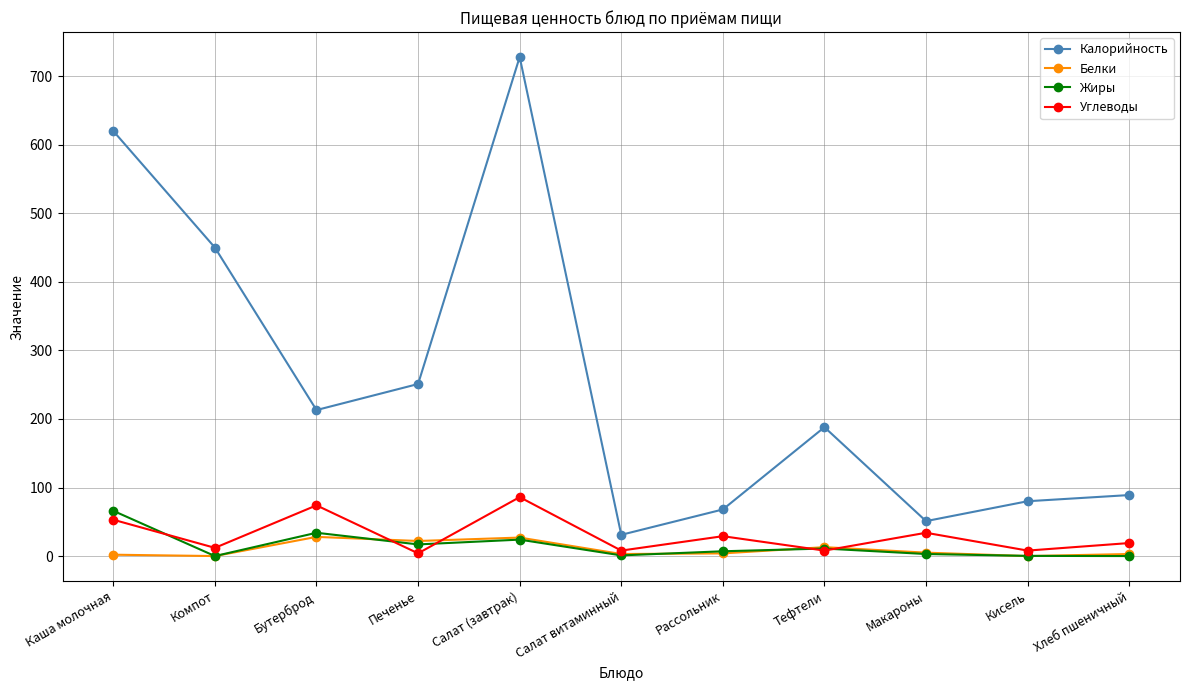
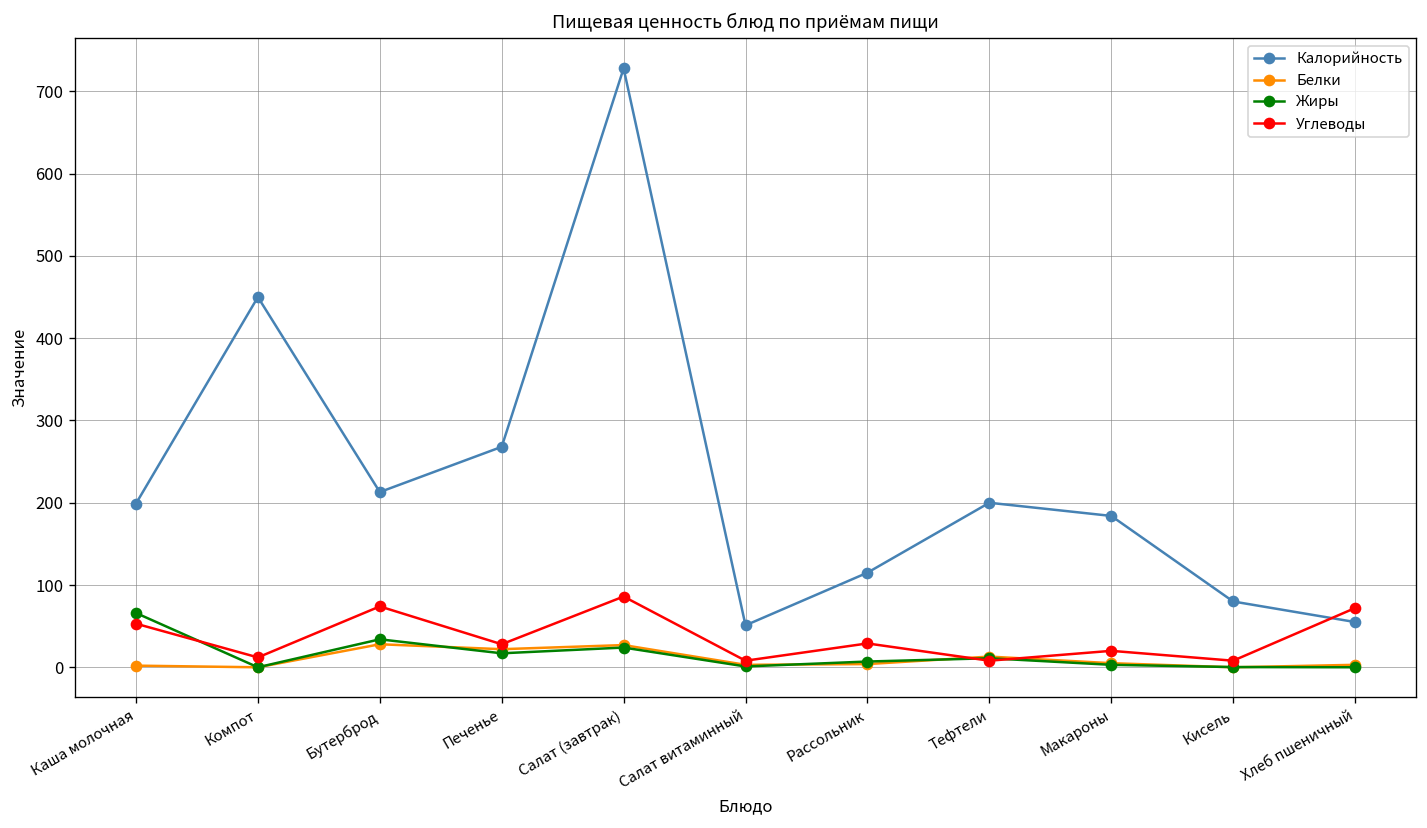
  {
    "Калорийность": {
-     "Каша молочная": 620,
+     "Каша молочная": 200,
      "Компот": 450,
      "Бутерброд": 210,
-     "Печенье": 250,
+     "Печенье": 270,
      "Салат (завтрак)": 730,
-     "Салат витаминный": 30,
-     "Рассольник": 70,
-     "Тефтели": 190,
-     "Макароны": 50,
+     "Салат витаминный": 50,
+     "Рассольник": 120,
+     "Тефтели": 200,
+     "Макароны": 180,
      "Кисель": 80,
-     "Хлеб пшеничный": 90
+     "Хлеб пшеничный": 60
    },
    "Белки": {
      "Каша молочная": 0,
      "Бутерброд": 30,
      "Печенье": 20
    },
    "Жиры": {
      "Каша молочная": 70,
      "Бутерброд": 30,
      "Печенье": 20
    },
    "Углеводы": {
      "Каша молочная": 50,
      "Компот": 10,
      "Бутерброд": 70,
-     "Печенье": 0,
+     "Печенье": 30,
      "Салат (завтрак)": 90,
      "Салат витаминный": 10,
      "Рассольник": 30,
-     "Макароны": 30,
+     "Макароны": 20,
      "Кисель": 10,
-     "Хлеб пшеничный": 20
+     "Хлеб пшеничный": 70
    }
  }
